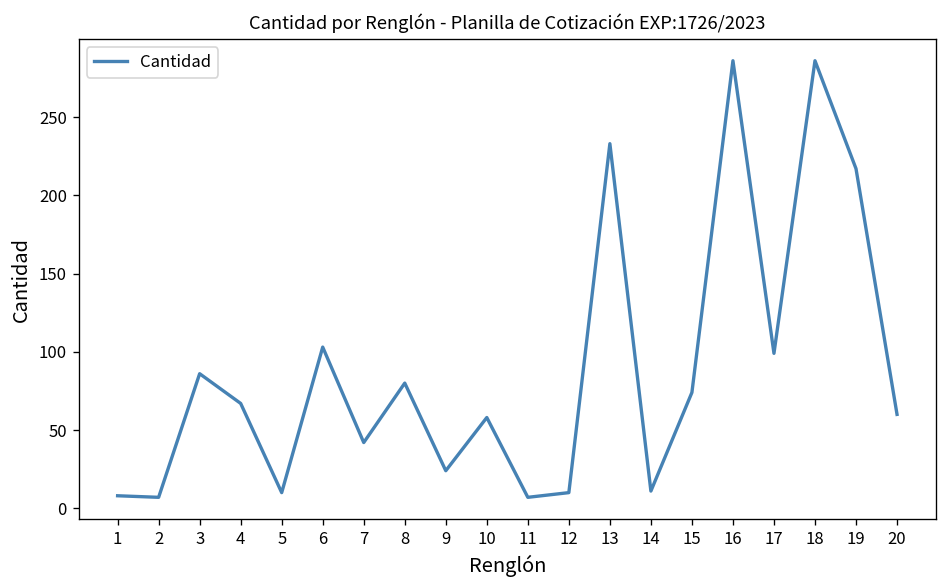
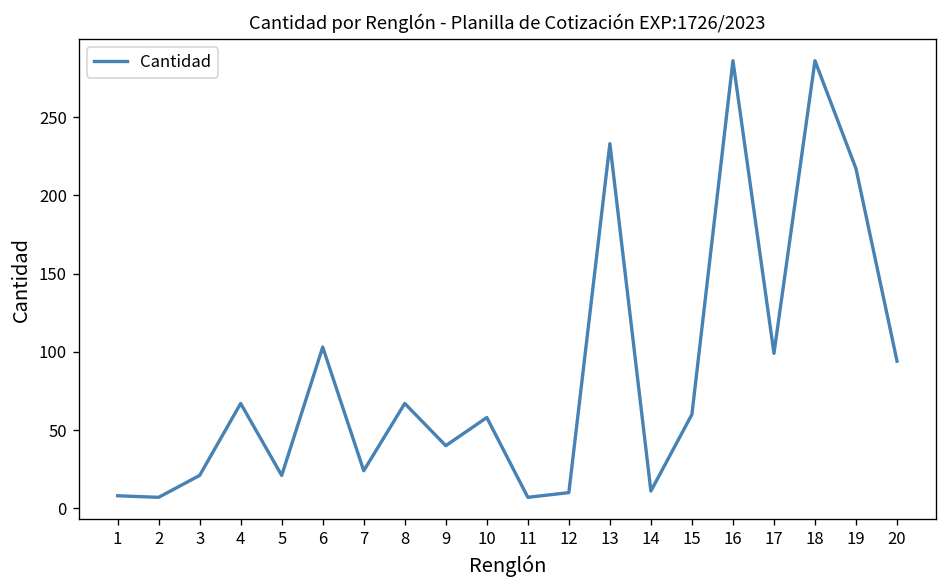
  {
    "1": 8,
    "2": 7,
-   "3": 86,
+   "3": 21,
    "4": 67,
-   "5": 10,
+   "5": 21,
    "6": 103,
-   "7": 42,
-   "8": 80,
-   "9": 24,
+   "7": 24,
+   "8": 67,
+   "9": 40,
    "10": 58,
    "11": 7,
    "12": 10,
    "13": 233,
    "14": 11,
-   "15": 74,
+   "15": 60,
    "16": 286,
    "17": 99,
    "18": 286,
    "19": 217,
-   "20": 60
+   "20": 94
  }
